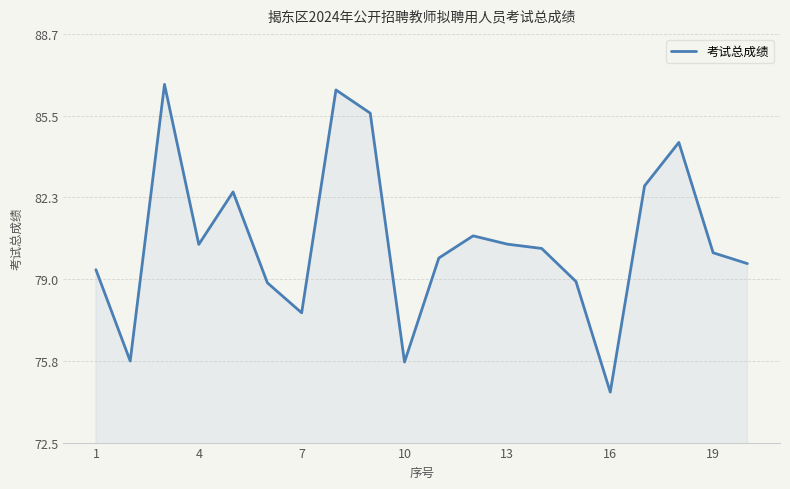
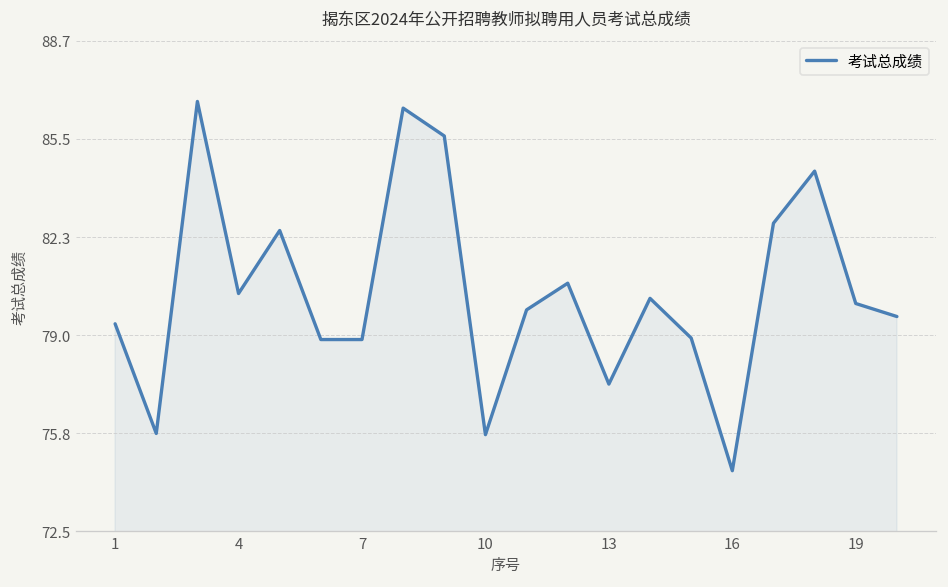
  {
    "1": 79.4,
    "4": 80.4,
-   "7": 77.7,
+   "7": 78.9,
    "10": 75.7,
-   "13": 80.4,
+   "13": 77.4,
    "16": 74.5,
    "19": 80.1
  }
